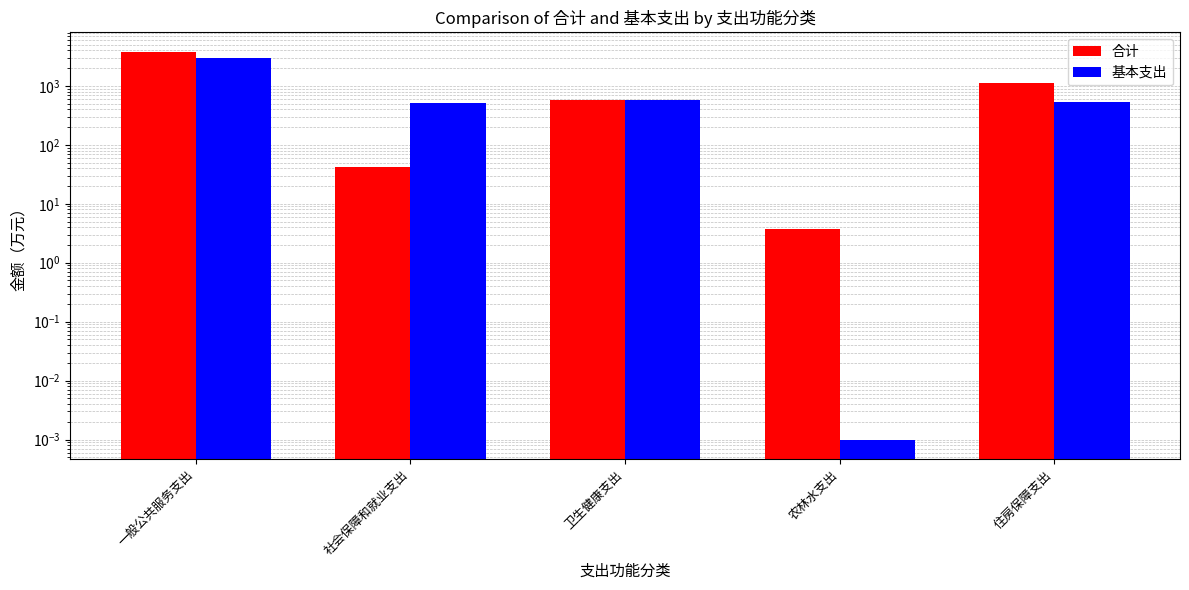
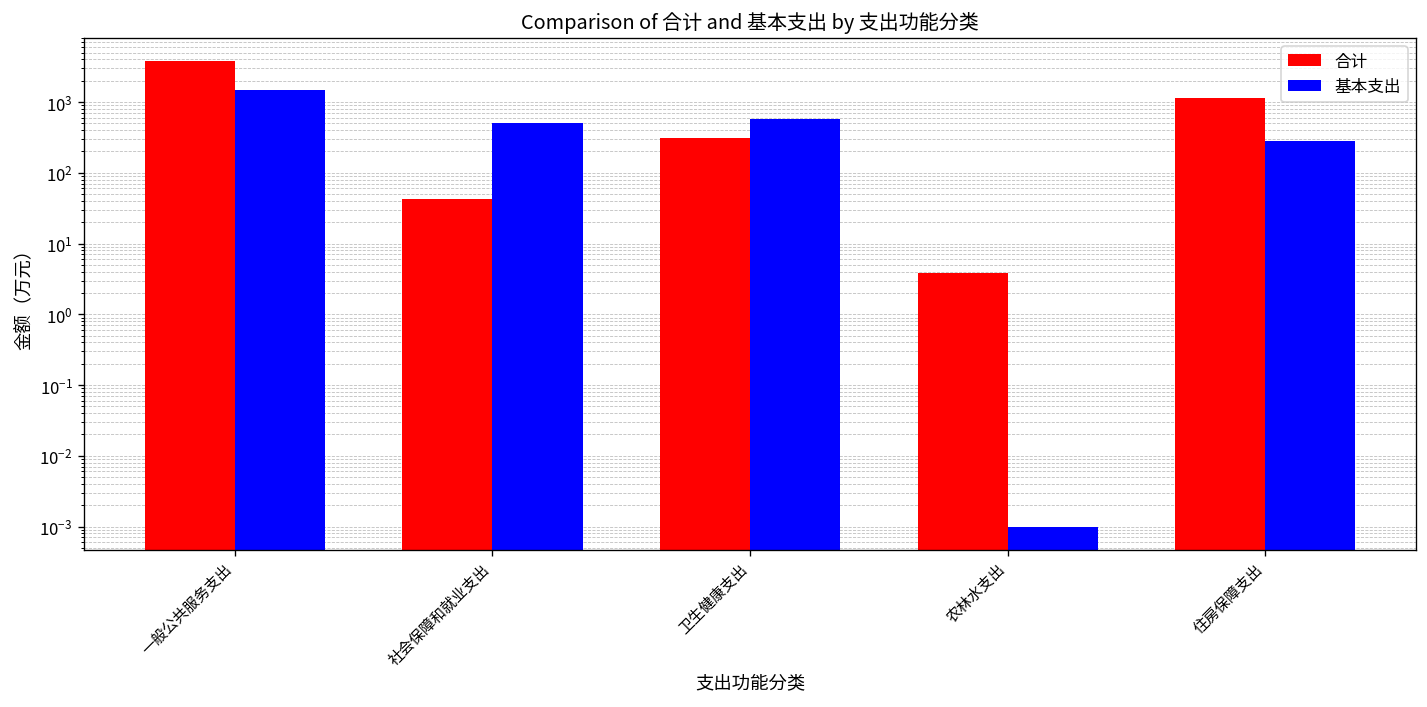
  {
    "合计": {
      "一般公共服务支出": 4000,
      "社会保障和就业支出": 40,
-     "卫生健康支出": 600,
+     "卫生健康支出": 300,
      "农林水支出": 4,
      "住房保障支出": 1100
    },
    "基本支出": {
-     "一般公共服务支出": 3000,
+     "一般公共服务支出": 1500,
      "社会保障和就业支出": 500,
      "卫生健康支出": 600,
      "农林水支出": 0.0010,
-     "住房保障支出": 500
+     "住房保障支出": 300
    }
  }
